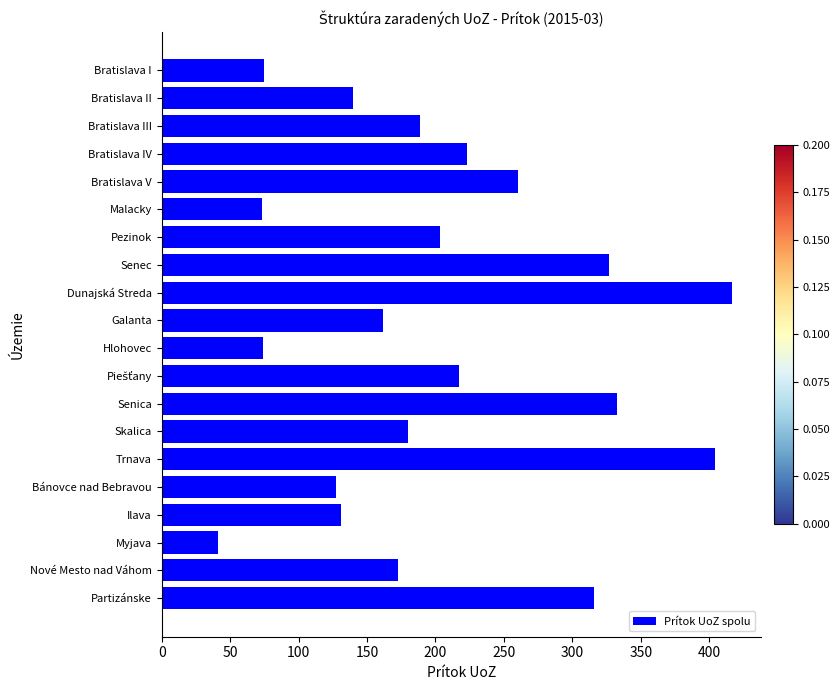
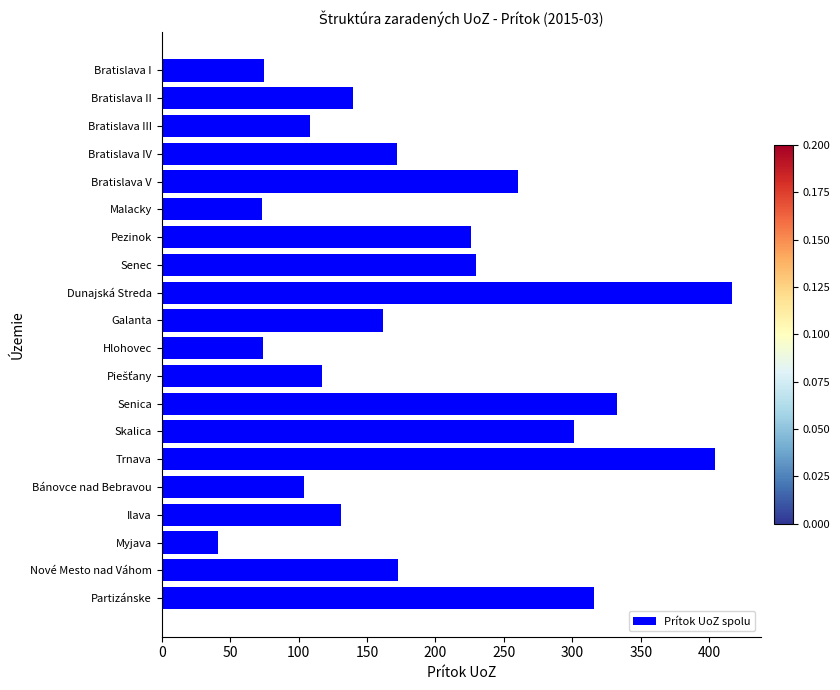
  {
    "Bratislava I": 75,
    "Bratislava II": 140,
-   "Bratislava III": 189,
-   "Bratislava IV": 223,
+   "Bratislava III": 108,
+   "Bratislava IV": 172,
    "Bratislava V": 260,
    "Malacky": 73,
-   "Pezinok": 203,
-   "Senec": 327,
+   "Pezinok": 226,
+   "Senec": 230,
    "Dunajská Streda": 417,
    "Galanta": 162,
    "Hlohovec": 74,
-   "Piešťany": 217,
+   "Piešťany": 117,
    "Senica": 333,
-   "Skalica": 180,
+   "Skalica": 301,
    "Trnava": 404,
-   "Bánovce nad Bebravou": 127,
+   "Bánovce nad Bebravou": 104,
    "Ilava": 131,
    "Myjava": 41,
    "Nové Mesto nad Váhom": 173,
    "Partizánske": 316
  }
